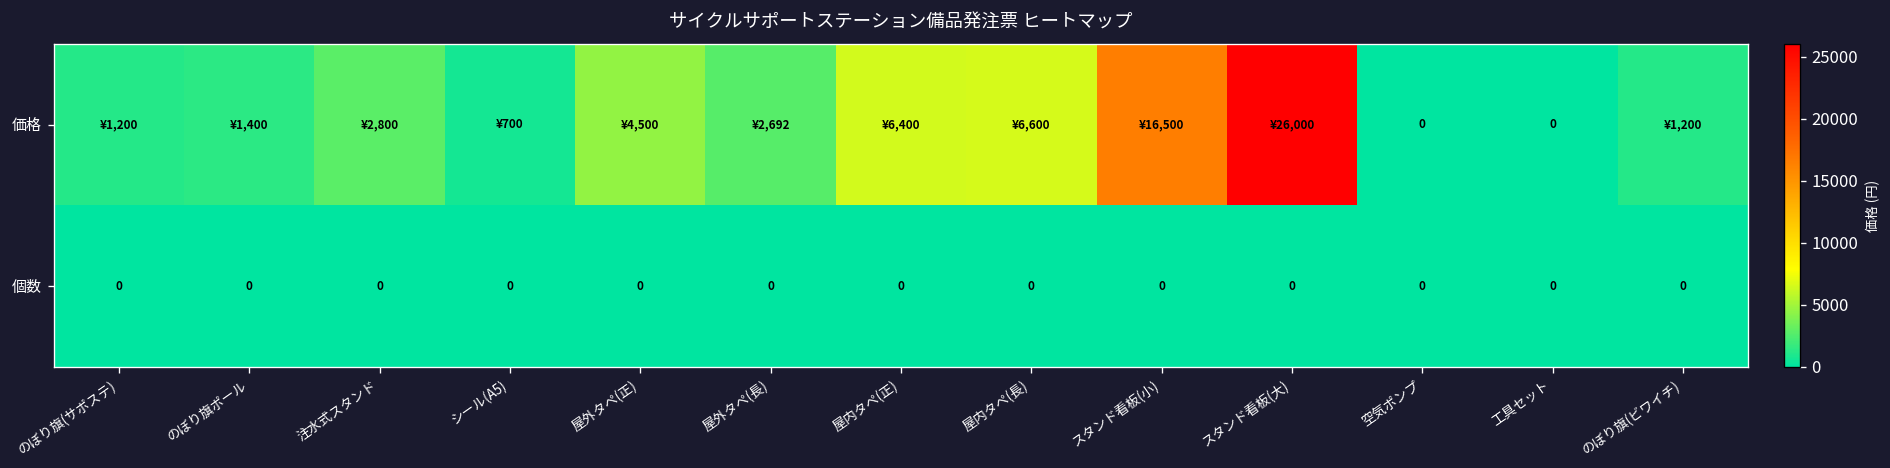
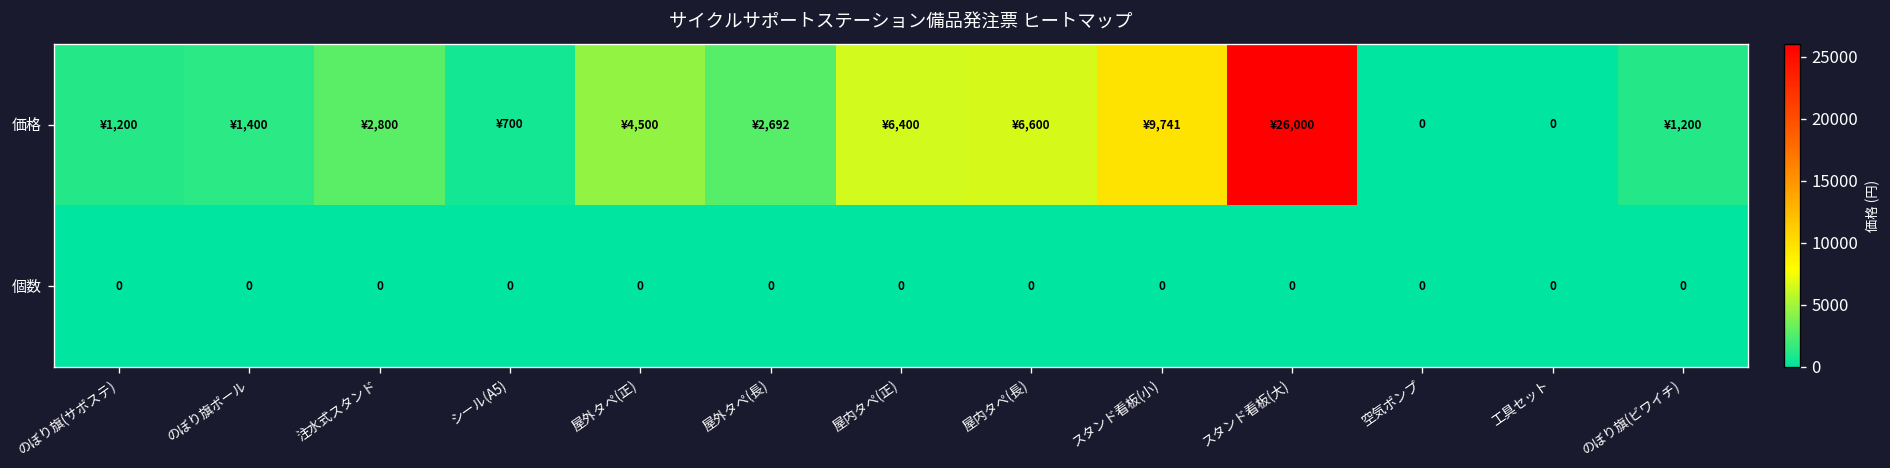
  {
    "価格": {
      "のぼり旗(サポステ)": "¥1,200",
      "のぼり旗ポール": "¥1,400",
      "注水式スタンド": "¥2,800",
      "シール(A5)": "¥700",
      "屋外タペ(正)": "¥4,500",
      "屋外タペ(長)": "¥2,692",
      "屋内タペ(正)": "¥6,400",
      "屋内タペ(長)": "¥6,600",
-     "スタンド看板(小)": "¥16,500",
+     "スタンド看板(小)": "¥9,741",
      "スタンド看板(大)": "¥26,000",
      "空気ポンプ": "0",
      "工具セット": "0",
      "のぼり旗(ビワイチ)": "¥1,200"
    },
    "個数": {
      "のぼり旗(サポステ)": "0",
      "のぼり旗ポール": "0",
      "注水式スタンド": "0",
      "シール(A5)": "0",
      "屋外タペ(正)": "0",
      "屋外タペ(長)": "0",
      "屋内タペ(正)": "0",
      "屋内タペ(長)": "0",
      "スタンド看板(小)": "0",
      "スタンド看板(大)": "0",
      "空気ポンプ": "0",
      "工具セット": "0",
      "のぼり旗(ビワイチ)": "0"
    }
  }
